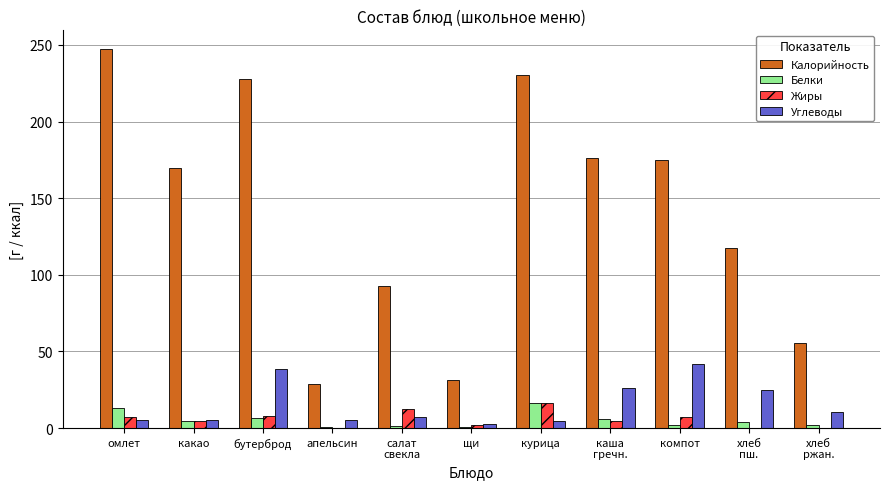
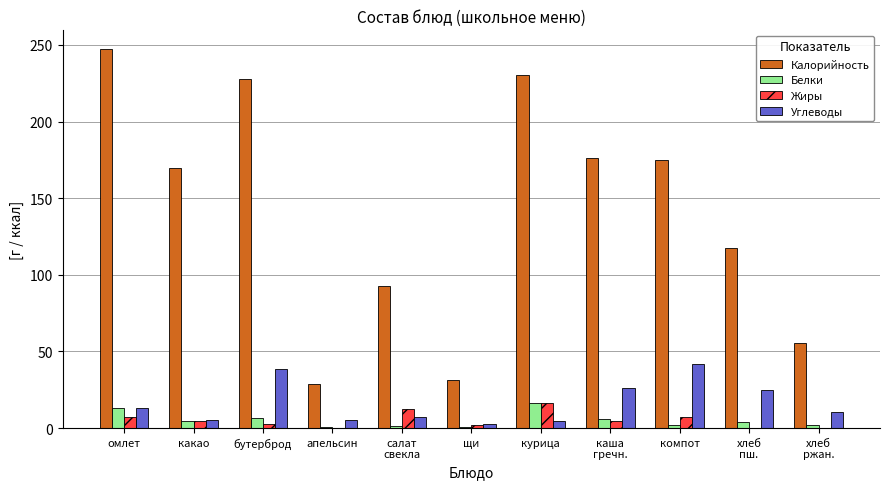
  {
    "Калорийность": {
      "омлет": 247,
      "какао": 170,
      "бутерброд": 227,
      "апельсин": 29,
      "салат свекла": 93,
      "щи": 32,
      "курица": 230,
      "каша гречн.": 176,
      "компот": 175,
      "хлеб пш.": 118,
      "хлеб ржан.": 56
    },
    "Белки": {
      "омлет": 13,
      "какао": 5,
      "бутерброд": 6,
      "салат свекла": 2,
      "курица": 16,
      "каша гречн.": 6,
      "компот": 2,
      "хлеб пш.": 4,
      "хлеб ржан.": 2
    },
    "Жиры": {
      "омлет": 7,
      "какао": 5,
-     "бутерброд": 8,
+     "бутерброд": 3,
      "салат свекла": 13,
      "щи": 2,
      "курица": 16,
      "каша гречн.": 5,
      "компот": 7
    },
    "Углеводы": {
-     "омлет": 5,
+     "омлет": 13,
      "какао": 5,
      "бутерброд": 39,
      "апельсин": 5,
      "салат свекла": 7,
      "щи": 3,
      "курица": 5,
      "каша гречн.": 26,
      "компот": 42,
      "хлеб пш.": 25,
      "хлеб ржан.": 11
    }
  }
